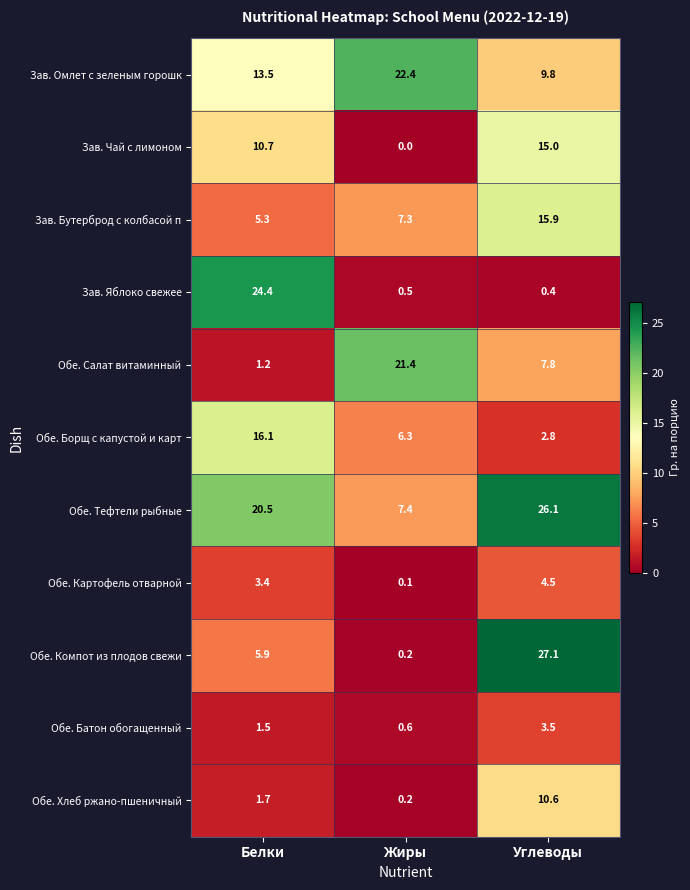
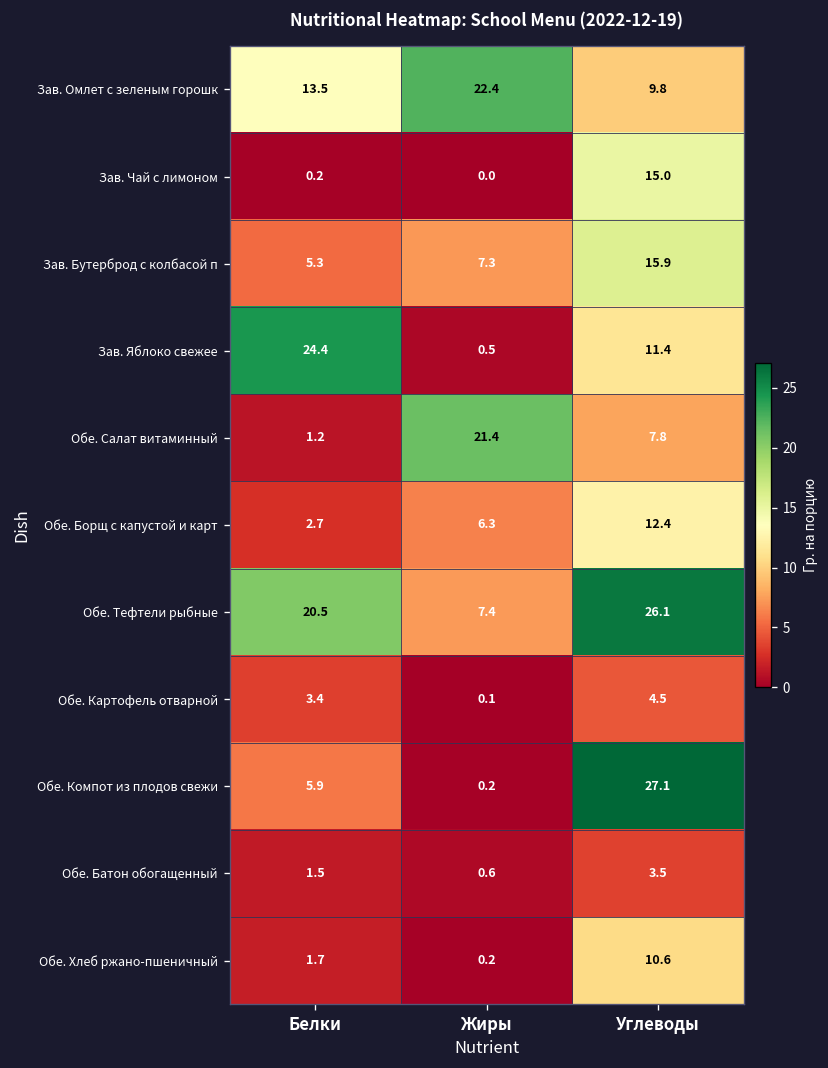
  {
    "Зав. Омлет с зеленым горошк": {
      "Белки": 13.5,
      "Жиры": 22.4,
      "Углеводы": 9.8
    },
    "Зав. Чай с лимоном": {
-     "Белки": 10.7,
+     "Белки": 0.2,
      "Жиры": 0.0,
      "Углеводы": 15.0
    },
    "Зав. Бутерброд с колбасой п": {
      "Белки": 5.3,
      "Жиры": 7.3,
      "Углеводы": 15.9
    },
    "Зав. Яблоко свежее": {
      "Белки": 24.4,
      "Жиры": 0.5,
-     "Углеводы": 0.4
+     "Углеводы": 11.4
    },
    "Обе. Салат витаминный": {
      "Белки": 1.2,
      "Жиры": 21.4,
      "Углеводы": 7.8
    },
    "Обе. Борщ с капустой и карт": {
-     "Белки": 16.1,
+     "Белки": 2.7,
      "Жиры": 6.3,
-     "Углеводы": 2.8
+     "Углеводы": 12.4
    },
    "Обе. Тефтели рыбные": {
      "Белки": 20.5,
      "Жиры": 7.4,
      "Углеводы": 26.1
    },
    "Обе. Картофель отварной": {
      "Белки": 3.4,
      "Жиры": 0.1,
      "Углеводы": 4.5
    },
    "Обе. Компот из плодов свежи": {
      "Белки": 5.9,
      "Жиры": 0.2,
      "Углеводы": 27.1
    },
    "Обе. Батон обогащенный": {
      "Белки": 1.5,
      "Жиры": 0.6,
      "Углеводы": 3.5
    },
    "Обе. Хлеб ржано-пшеничный": {
      "Белки": 1.7,
      "Жиры": 0.2,
      "Углеводы": 10.6
    }
  }
